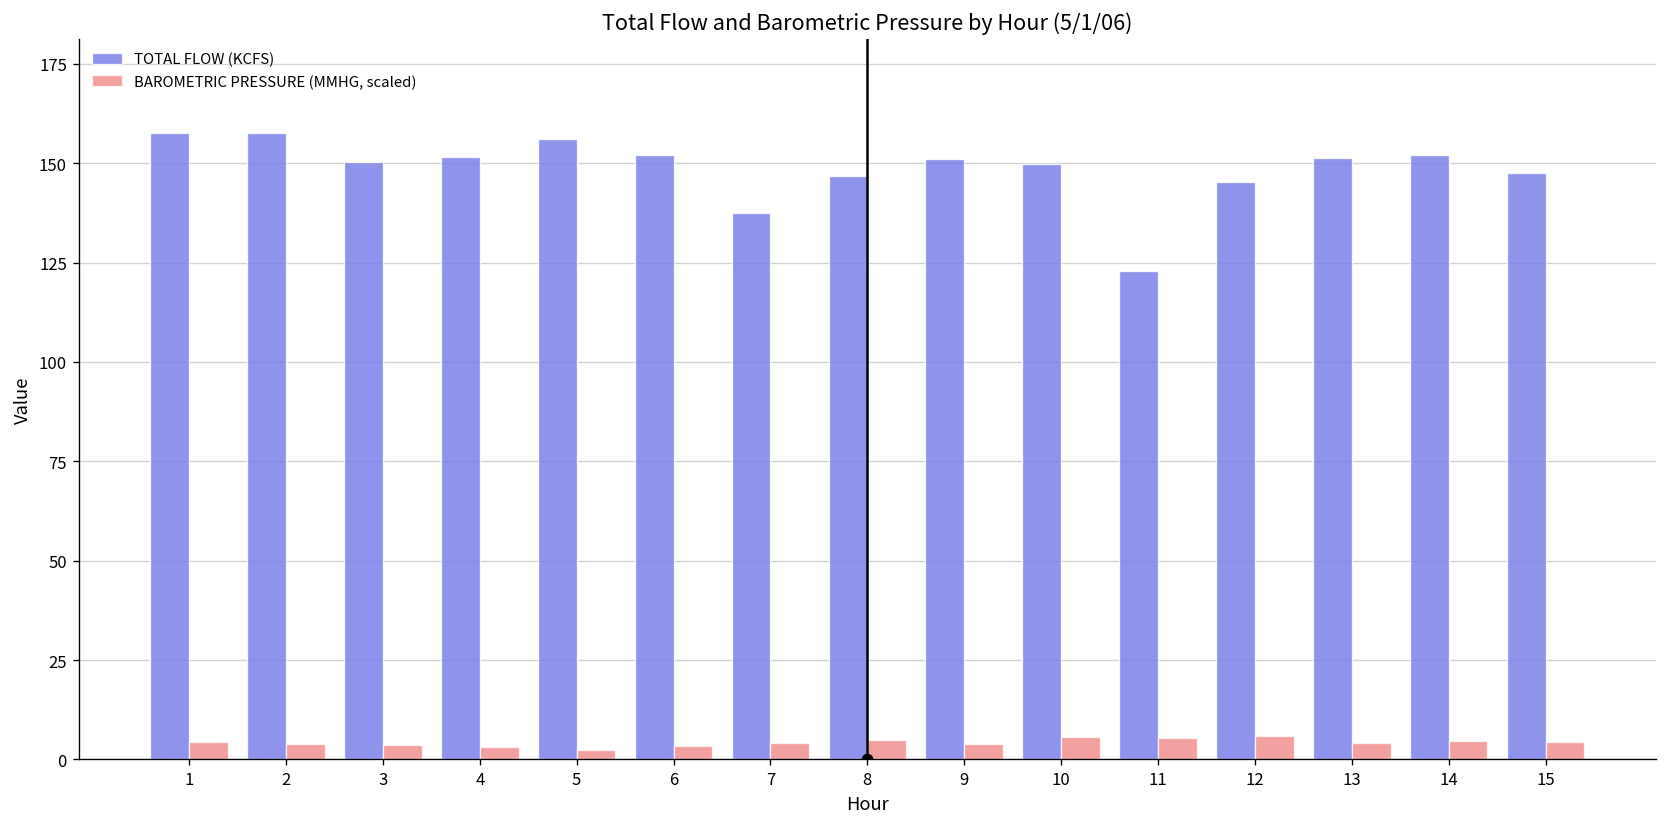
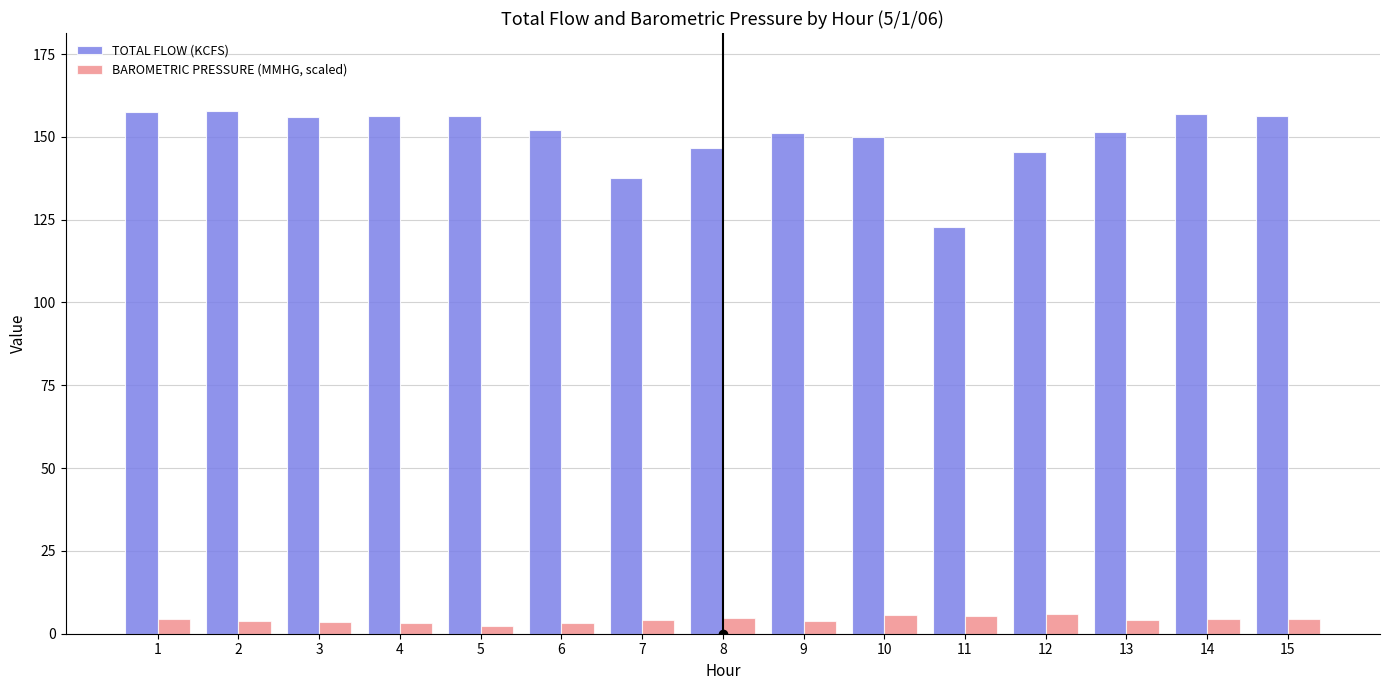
  {
    "TOTAL FLOW (KCFS)": {
      "1": 158,
      "2": 158,
-     "3": 150,
-     "4": 152,
+     "3": 156,
+     "4": 156,
      "5": 156,
      "6": 152,
      "7": 138,
      "8": 147,
      "9": 151,
      "10": 150,
      "11": 123,
      "12": 145,
      "13": 151,
-     "14": 152,
-     "15": 148
+     "14": 157,
+     "15": 156
    },
    "BAROMETRIC PRESSURE (MMHG, scaled)": {
      "1": 4,
      "2": 4,
      "3": 4,
      "4": 3,
      "5": 2,
      "6": 3,
      "7": 4,
      "8": 5,
      "9": 4,
      "10": 6,
      "11": 5,
      "12": 6,
      "13": 4,
      "14": 5,
      "15": 4
    }
  }
